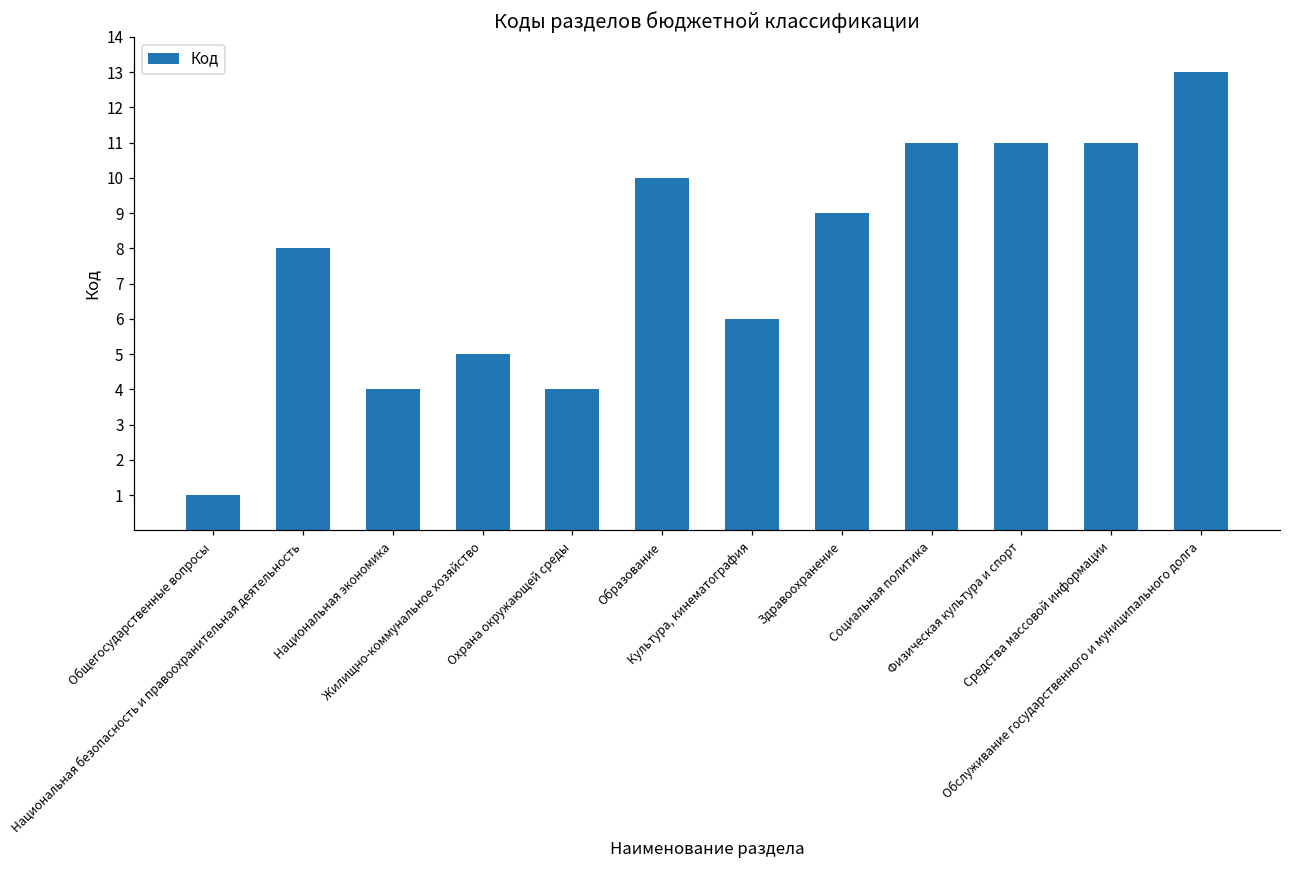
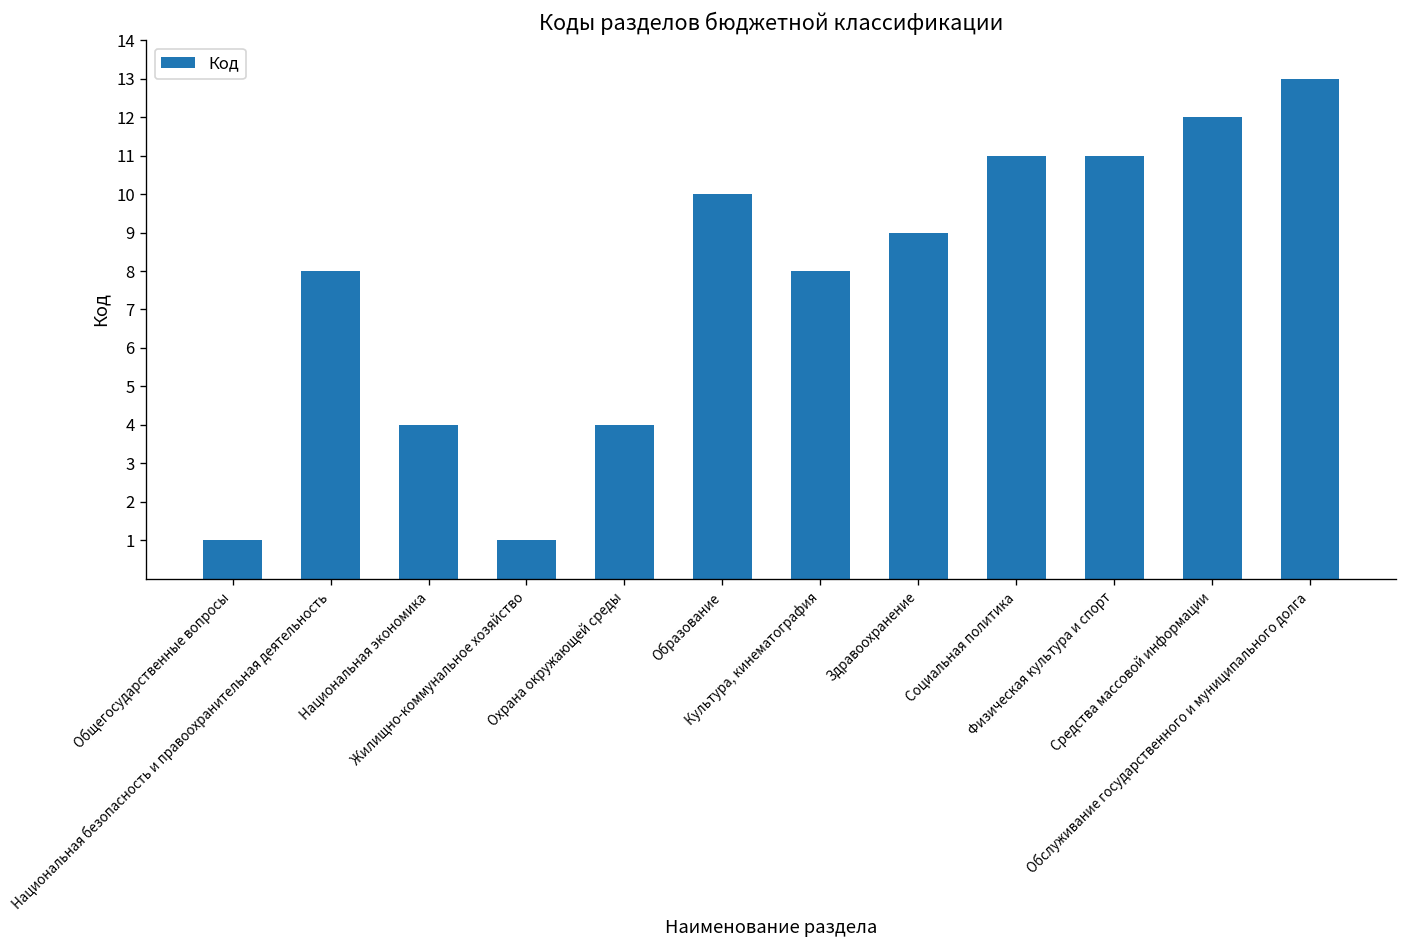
  {
    "Общегосударственные вопросы": 1,
    "Национальная безопасность и правоохранительная деятельность": 8,
    "Национальная экономика": 4,
-   "Жилищно-коммунальное хозяйство": 5,
+   "Жилищно-коммунальное хозяйство": 1,
    "Охрана окружающей среды": 4,
    "Образование": 10,
-   "Культура, кинематография": 6,
+   "Культура, кинематография": 8,
    "Здравоохранение": 9,
    "Социальная политика": 11,
    "Физическая культура и спорт": 11,
-   "Средства массовой информации": 11,
+   "Средства массовой информации": 12,
    "Обслуживание государственного и муниципального долга": 13
  }
